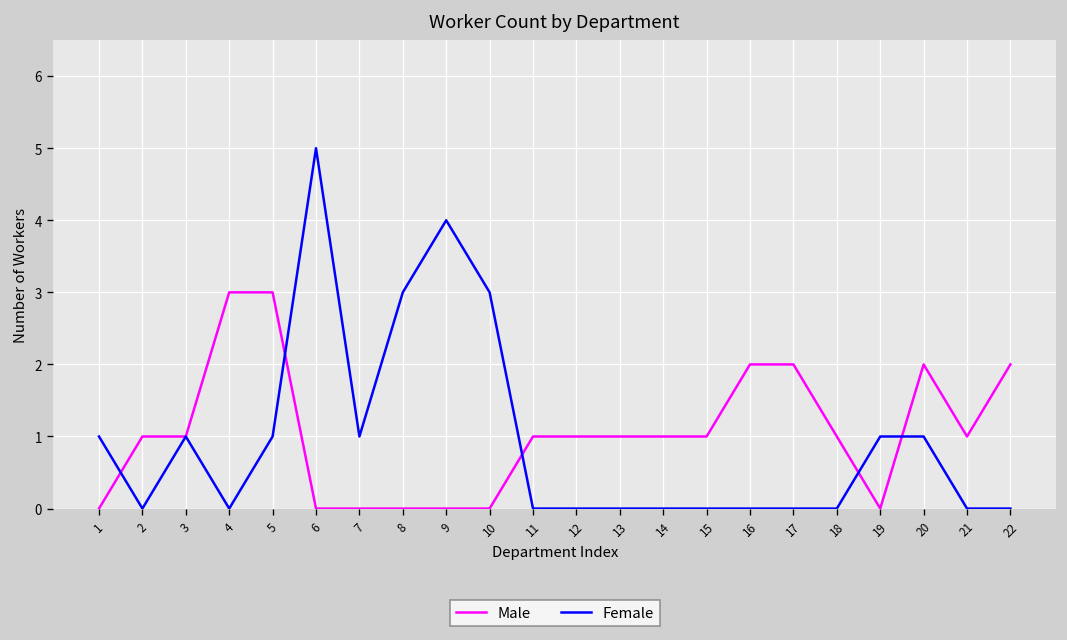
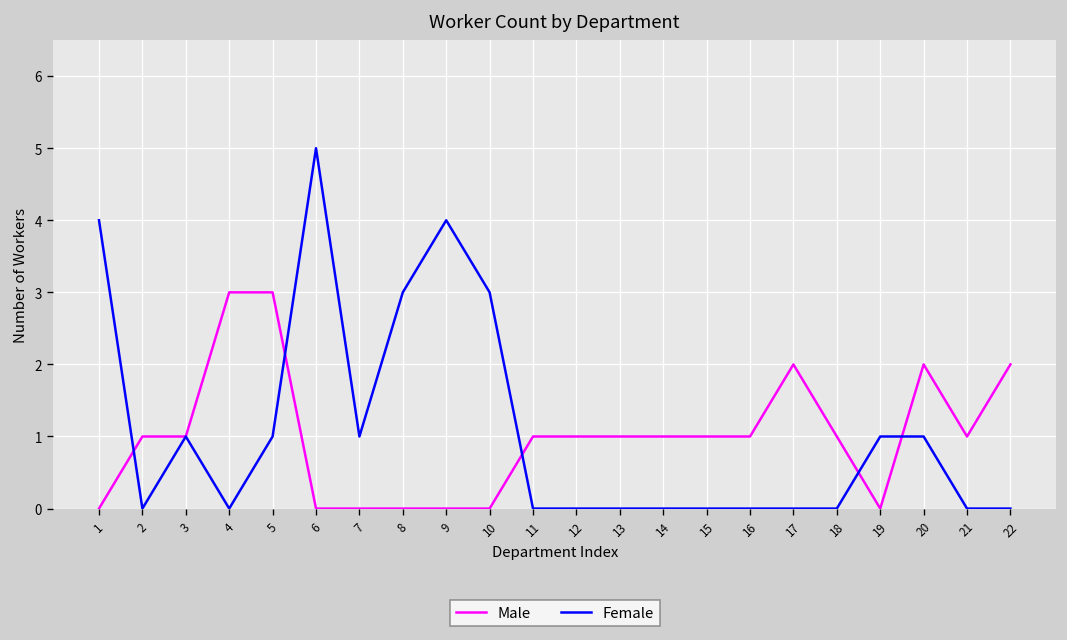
  {
    "Male": {
      "1": 0,
      "2": 1,
      "4": 3,
      "5": 3,
      "6": 0,
      "7": 0,
      "8": 0,
      "9": 0,
      "10": 0,
      "11": 1,
      "12": 1,
      "13": 1,
      "14": 1,
      "15": 1,
-     "16": 2,
+     "16": 1,
      "17": 2,
      "18": 1,
      "19": 0,
      "20": 2,
      "21": 1,
      "22": 2
    },
    "Female": {
-     "1": 1,
+     "1": 4,
      "2": 0,
      "4": 0,
      "5": 1,
      "6": 5,
      "7": 1,
      "8": 3,
      "9": 4,
      "10": 3,
      "11": 0,
      "12": 0,
      "13": 0,
      "14": 0,
      "15": 0,
      "16": 0,
      "17": 0,
      "18": 0,
      "19": 1,
      "20": 1,
      "21": 0,
      "22": 0
    }
  }
